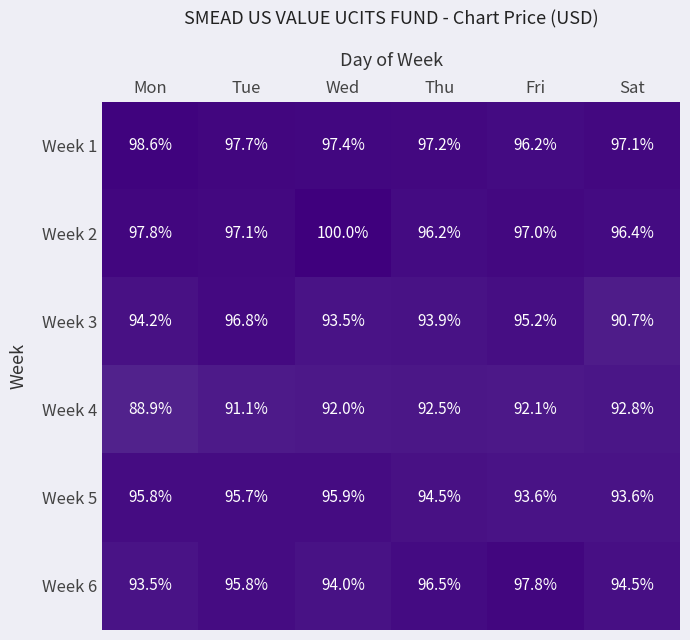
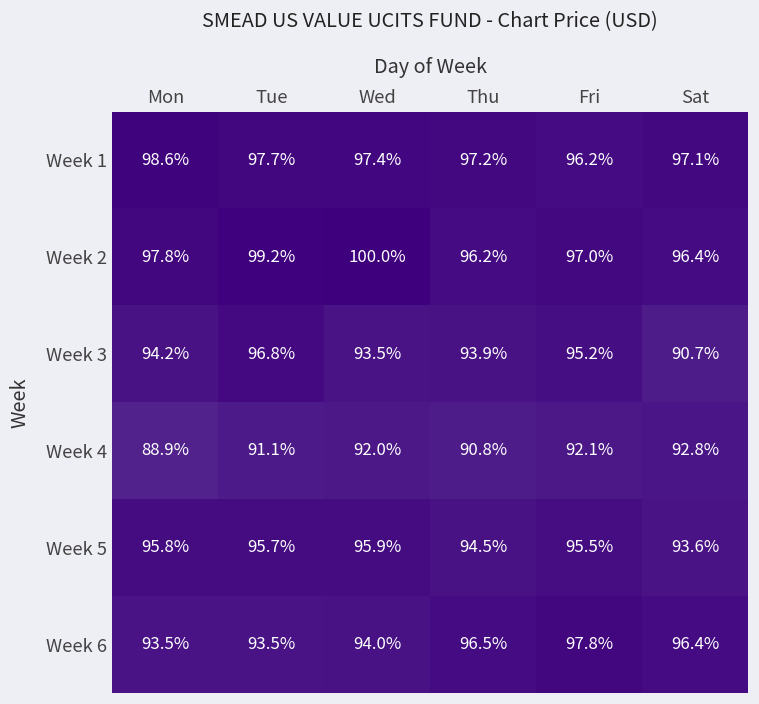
  {
    "Week 1": {
      "Mon": "98.6%",
      "Tue": "97.7%",
      "Wed": "97.4%",
      "Thu": "97.2%",
      "Fri": "96.2%",
      "Sat": "97.1%"
    },
    "Week 2": {
      "Mon": "97.8%",
-     "Tue": "97.1%",
+     "Tue": "99.2%",
      "Wed": "100.0%",
      "Thu": "96.2%",
      "Fri": "97.0%",
      "Sat": "96.4%"
    },
    "Week 3": {
      "Mon": "94.2%",
      "Tue": "96.8%",
      "Wed": "93.5%",
      "Thu": "93.9%",
      "Fri": "95.2%",
      "Sat": "90.7%"
    },
    "Week 4": {
      "Mon": "88.9%",
      "Tue": "91.1%",
      "Wed": "92.0%",
-     "Thu": "92.5%",
+     "Thu": "90.8%",
      "Fri": "92.1%",
      "Sat": "92.8%"
    },
    "Week 5": {
      "Mon": "95.8%",
      "Tue": "95.7%",
      "Wed": "95.9%",
      "Thu": "94.5%",
-     "Fri": "93.6%",
+     "Fri": "95.5%",
      "Sat": "93.6%"
    },
    "Week 6": {
      "Mon": "93.5%",
-     "Tue": "95.8%",
+     "Tue": "93.5%",
      "Wed": "94.0%",
      "Thu": "96.5%",
      "Fri": "97.8%",
-     "Sat": "94.5%"
+     "Sat": "96.4%"
    }
  }
